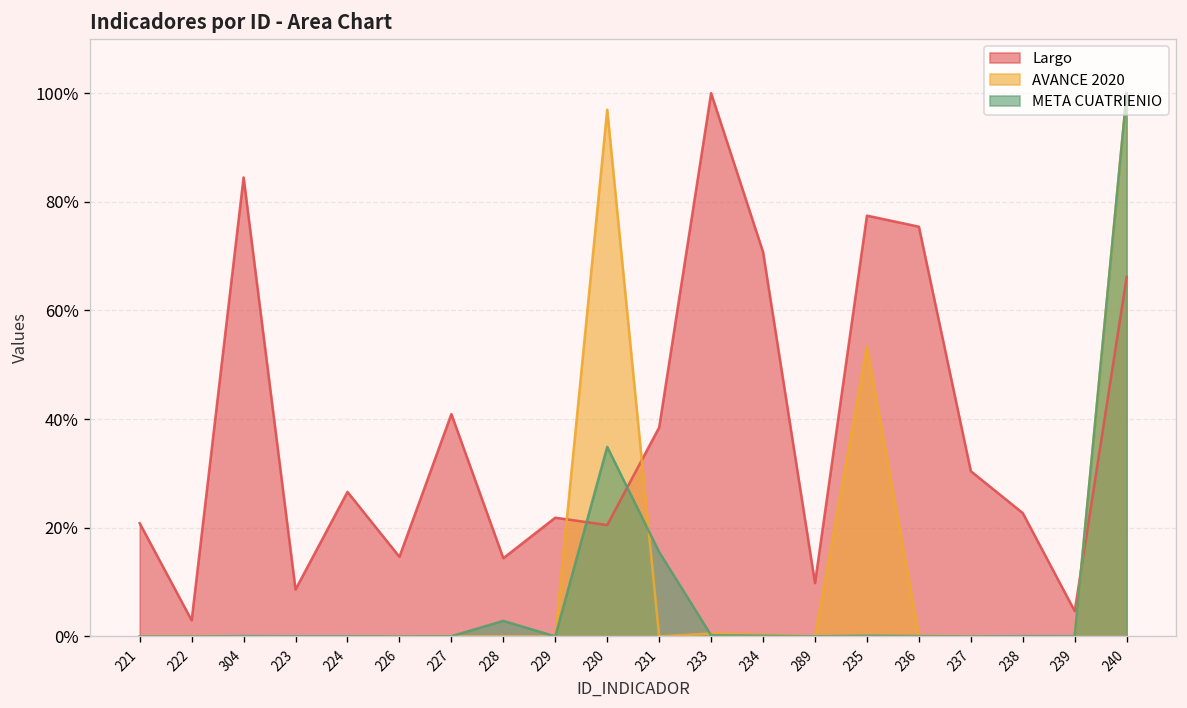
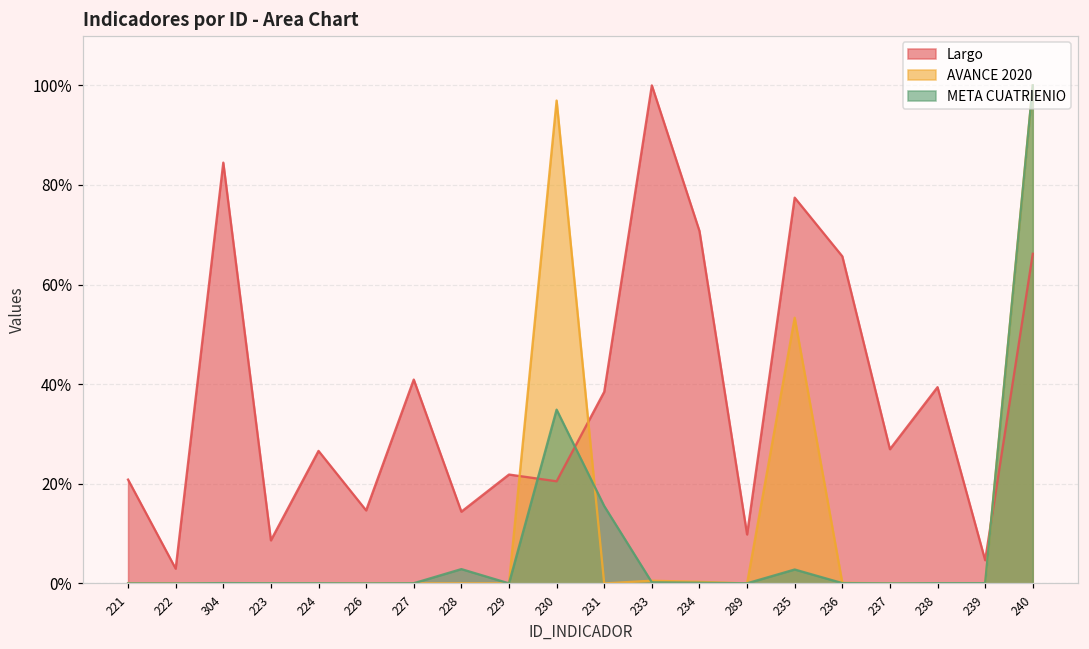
  {
    "Largo": {
      "221": "21%",
      "222": "3%",
      "304": "84%",
      "223": "9%",
      "224": "27%",
      "226": "15%",
      "227": "41%",
      "228": "14%",
      "229": "22%",
      "230": "21%",
      "231": "38%",
      "233": "100%",
      "234": "71%",
      "289": "10%",
      "235": "77%",
-     "236": "75%",
-     "237": "30%",
-     "238": "23%",
+     "236": "66%",
+     "237": "27%",
+     "238": "39%",
      "239": "5%",
      "240": "66%"
    },
    "AVANCE 2020": {
      "228": "0%",
      "230": "97%",
      "231": "0%",
      "235": "53%"
    },
    "META CUATRIENIO": {
      "228": "3%",
      "230": "35%",
      "231": "16%",
-     "235": "0%"
+     "235": "3%"
    }
  }
